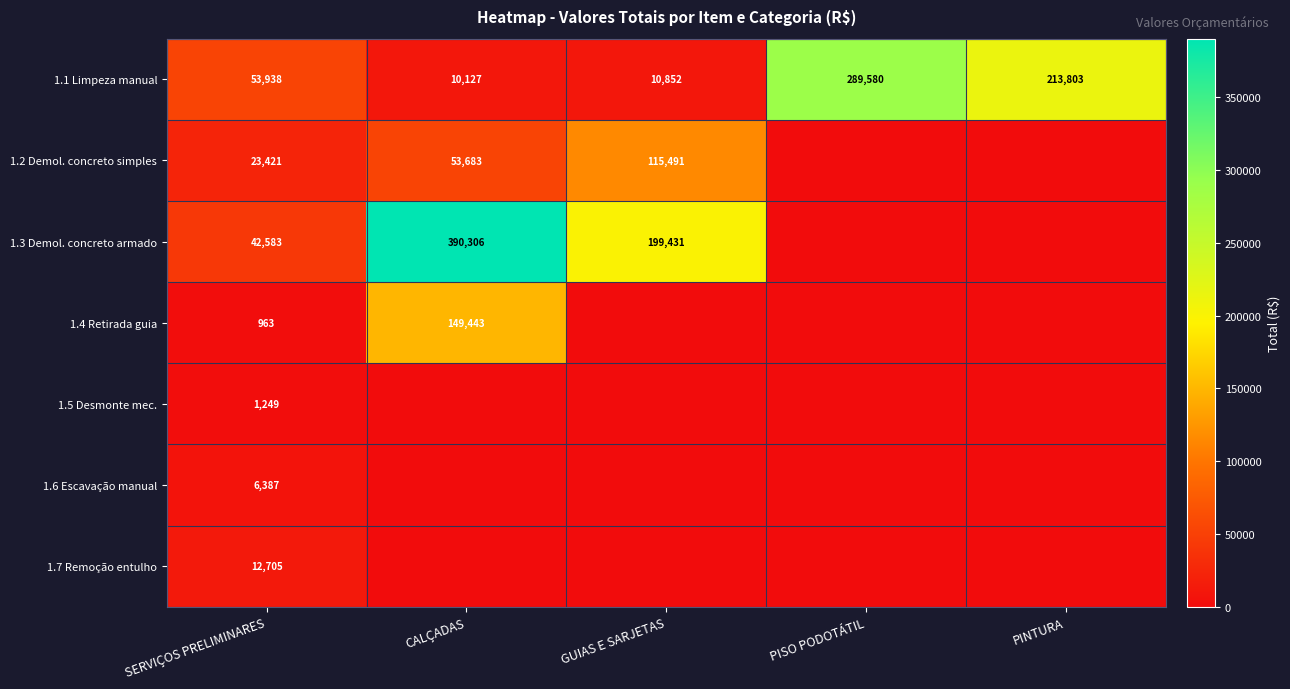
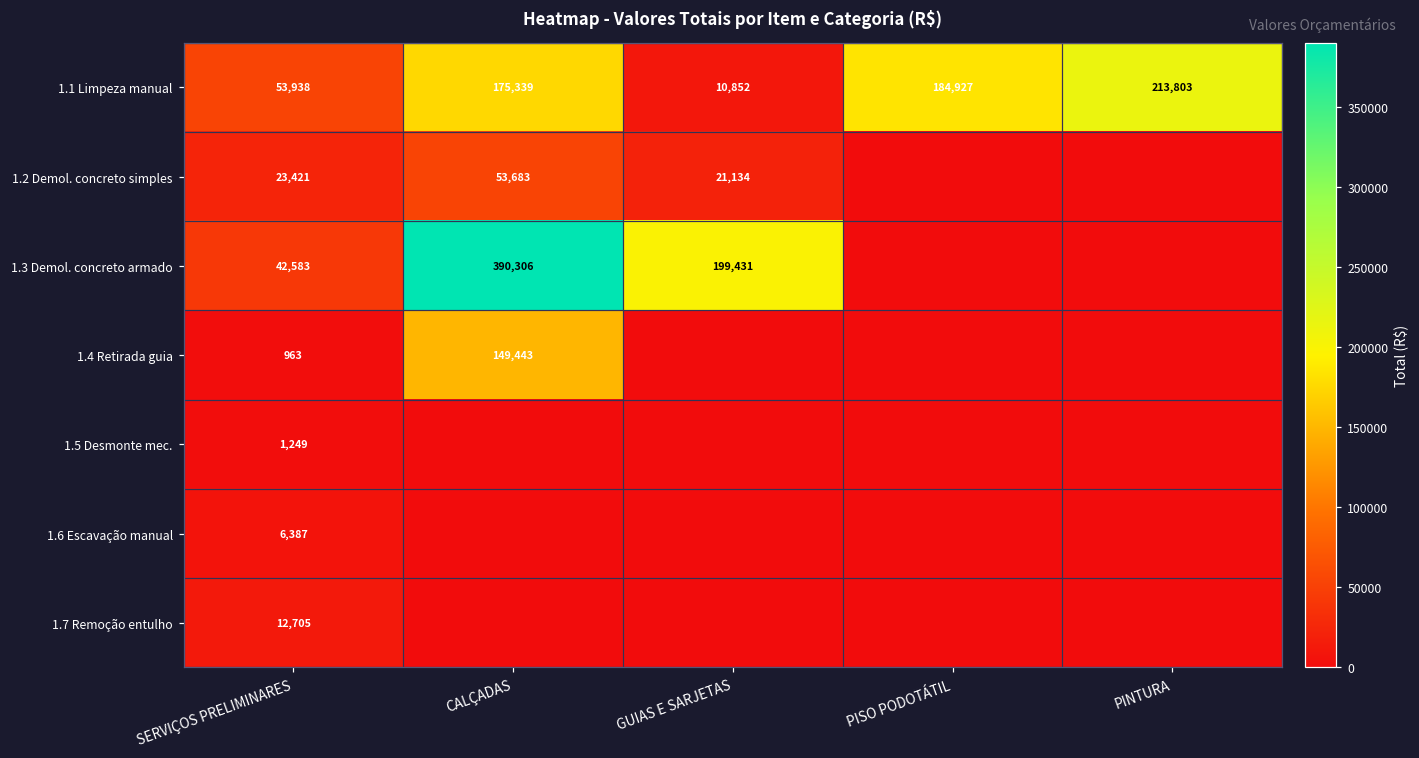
  {
    "1.1 Limpeza manual": {
      "SERVIÇOS PRELIMINARES": "53,938",
-     "CALÇADAS": "10,127",
+     "CALÇADAS": "175,339",
      "GUIAS E SARJETAS": "10,852",
-     "PISO PODOTÁTIL": "289,580",
+     "PISO PODOTÁTIL": "184,927",
      "PINTURA": "213,803"
    },
    "1.2 Demol. concreto simples": {
      "SERVIÇOS PRELIMINARES": "23,421",
      "CALÇADAS": "53,683",
-     "GUIAS E SARJETAS": "115,491"
+     "GUIAS E SARJETAS": "21,134"
    },
    "1.3 Demol. concreto armado": {
      "SERVIÇOS PRELIMINARES": "42,583",
      "CALÇADAS": "390,306",
      "GUIAS E SARJETAS": "199,431"
    },
    "1.4 Retirada guia": {
      "SERVIÇOS PRELIMINARES": "963",
      "CALÇADAS": "149,443"
    },
    "1.5 Desmonte mec.": {
      "SERVIÇOS PRELIMINARES": "1,249"
    },
    "1.6 Escavação manual": {
      "SERVIÇOS PRELIMINARES": "6,387"
    },
    "1.7 Remoção entulho": {
      "SERVIÇOS PRELIMINARES": "12,705"
    }
  }
